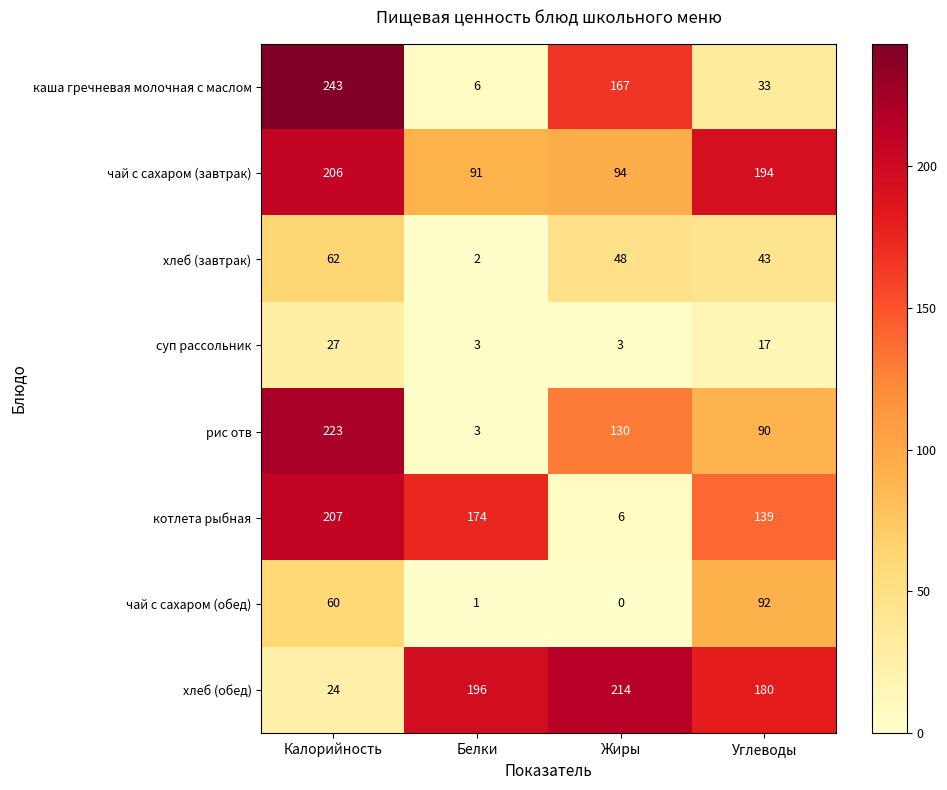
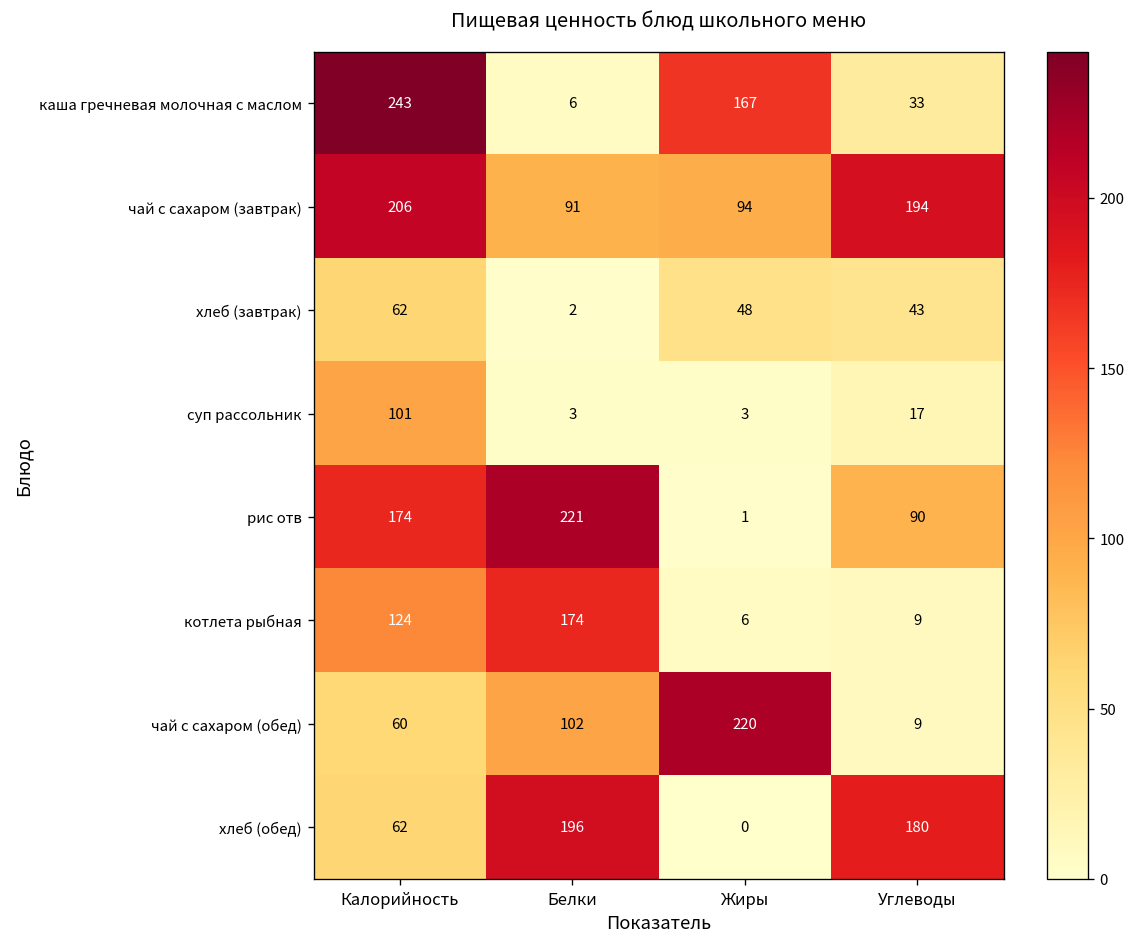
  {
    "каша гречневая молочная с маслом": {
      "Калорийность": 243,
      "Белки": 6,
      "Жиры": 167,
      "Углеводы": 33
    },
    "чай с сахаром (завтрак)": {
      "Калорийность": 206,
      "Белки": 91,
      "Жиры": 94,
      "Углеводы": 194
    },
    "хлеб (завтрак)": {
      "Калорийность": 62,
      "Белки": 2,
      "Жиры": 48,
      "Углеводы": 43
    },
    "суп рассольник": {
-     "Калорийность": 27,
+     "Калорийность": 101,
      "Белки": 3,
      "Жиры": 3,
      "Углеводы": 17
    },
    "рис отв": {
-     "Калорийность": 223,
-     "Белки": 3,
-     "Жиры": 130,
+     "Калорийность": 174,
+     "Белки": 221,
+     "Жиры": 1,
      "Углеводы": 90
    },
    "котлета рыбная": {
-     "Калорийность": 207,
+     "Калорийность": 124,
      "Белки": 174,
      "Жиры": 6,
-     "Углеводы": 139
+     "Углеводы": 9
    },
    "чай с сахаром (обед)": {
      "Калорийность": 60,
-     "Белки": 1,
-     "Жиры": 0,
-     "Углеводы": 92
+     "Белки": 102,
+     "Жиры": 220,
+     "Углеводы": 9
    },
    "хлеб (обед)": {
-     "Калорийность": 24,
+     "Калорийность": 62,
      "Белки": 196,
-     "Жиры": 214,
+     "Жиры": 0,
      "Углеводы": 180
    }
  }
